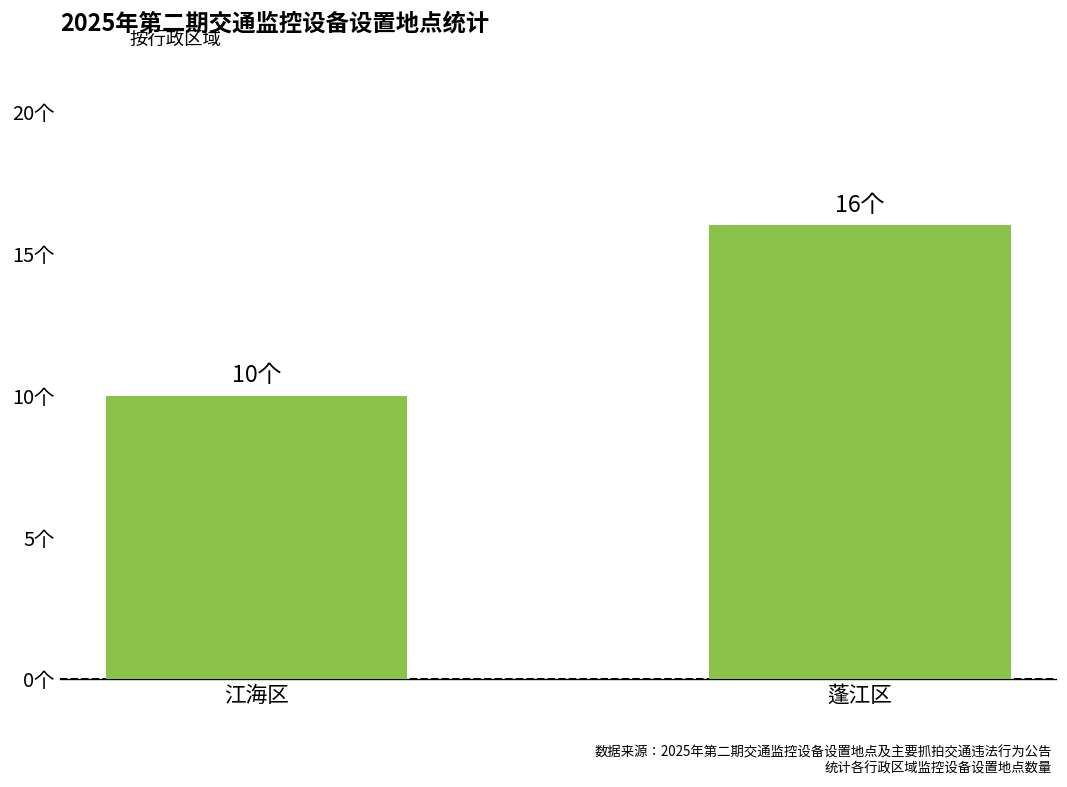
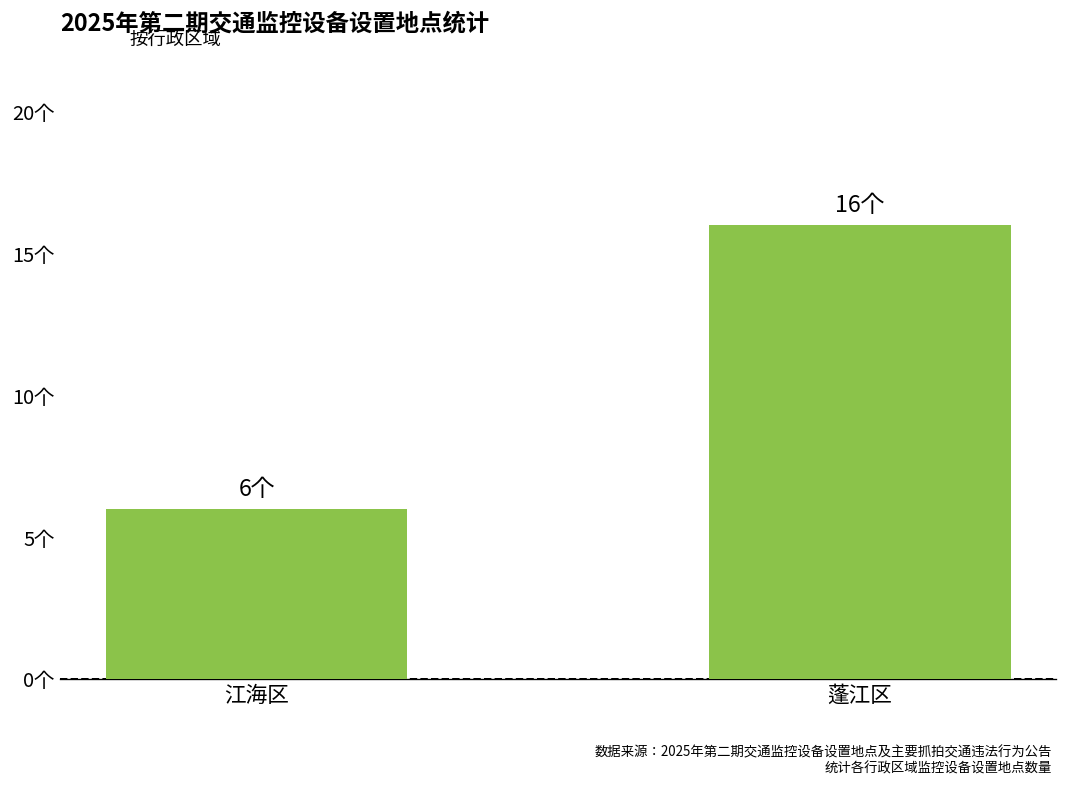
  {
-   "江海区": "10个",
+   "江海区": "6个",
    "蓬江区": "16个"
  }
